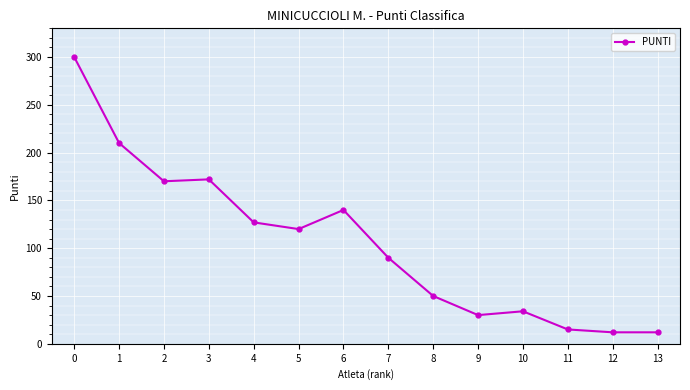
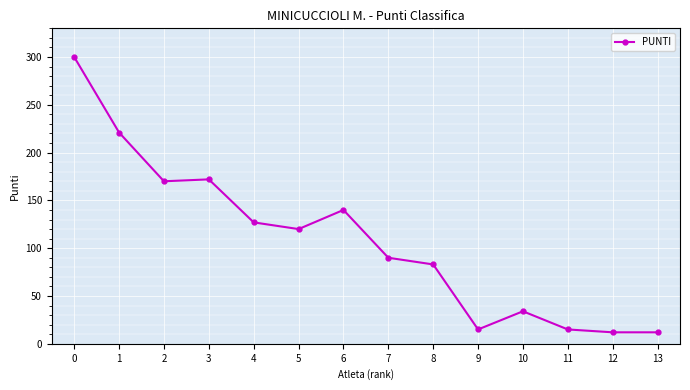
  {
    "0": 300,
-   "1": 210,
+   "1": 220,
    "2": 170,
    "3": 170,
    "4": 130,
    "5": 120,
    "6": 140,
    "7": 90,
-   "8": 50,
-   "9": 30,
+   "8": 80,
+   "9": 20,
    "10": 30,
    "11": 20,
    "12": 10,
    "13": 10
  }
